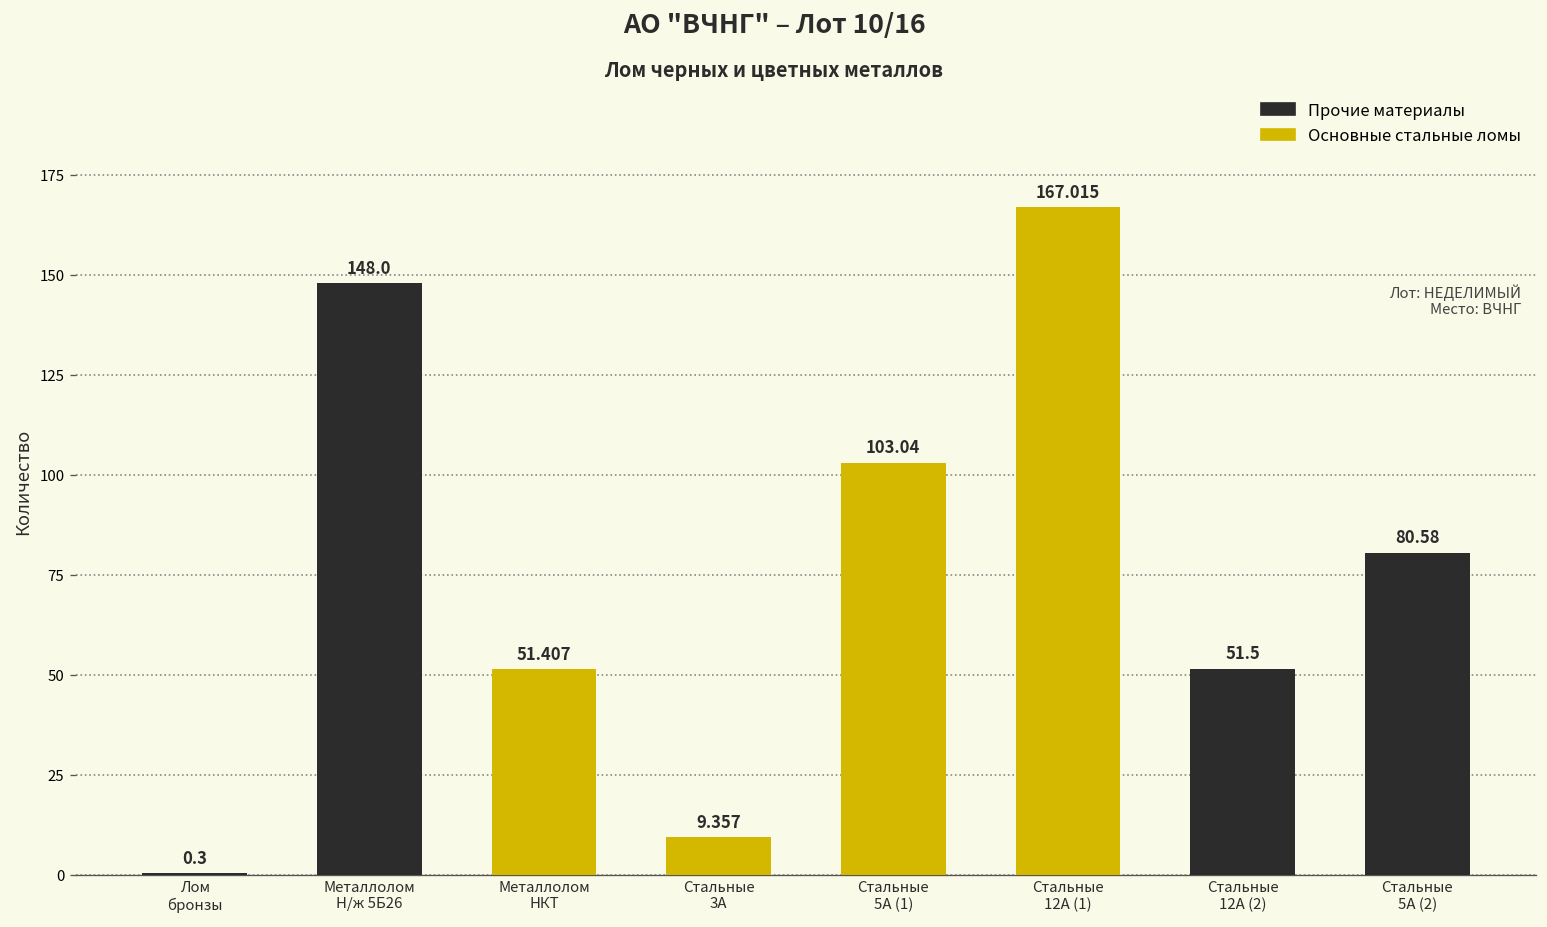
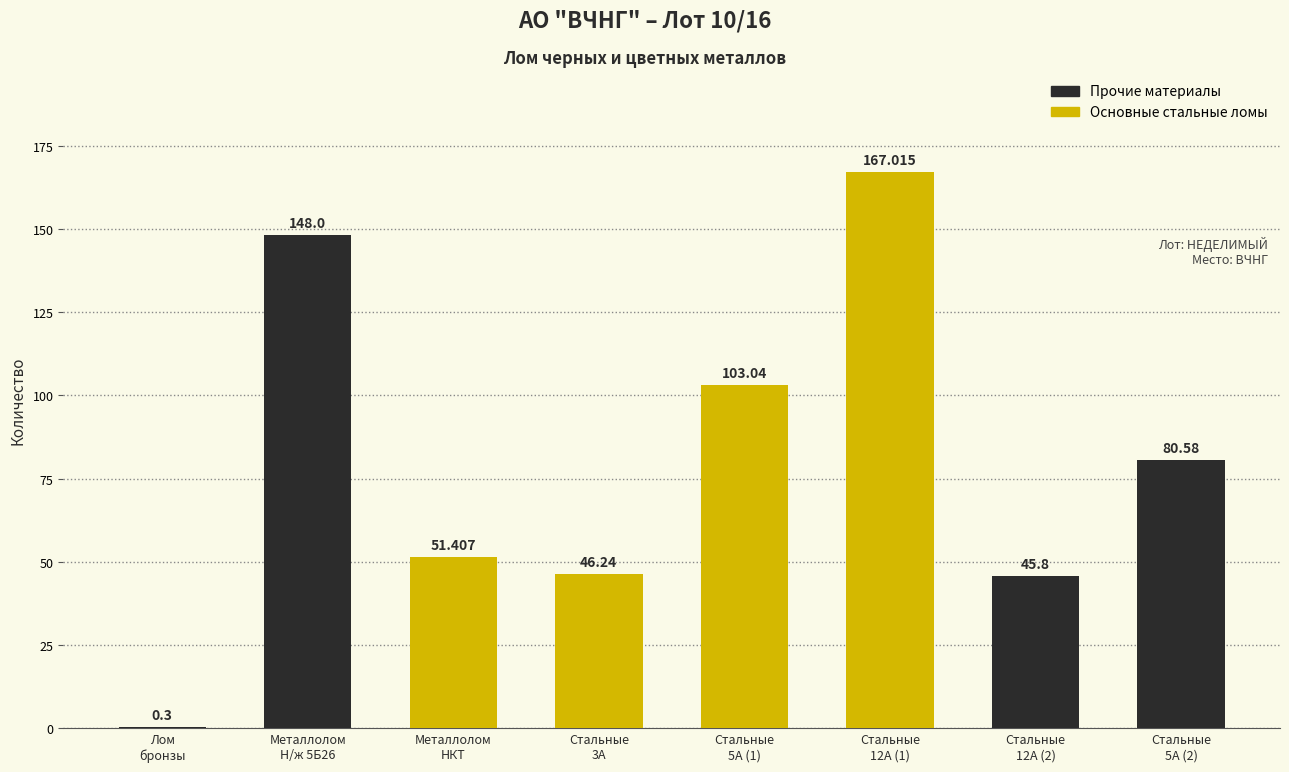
  {
    "Лом бронзы": 0.3,
    "Металлолом Н/ж 5Б26": 148.0,
    "Металлолом НКТ": 51.407,
-   "Стальные 3А": 9.357,
+   "Стальные 3А": 46.24,
    "Стальные 5А (1)": 103.04,
    "Стальные 12А (1)": 167.015,
-   "Стальные 12А (2)": 51.5,
+   "Стальные 12А (2)": 45.8,
    "Стальные 5А (2)": 80.58
  }
